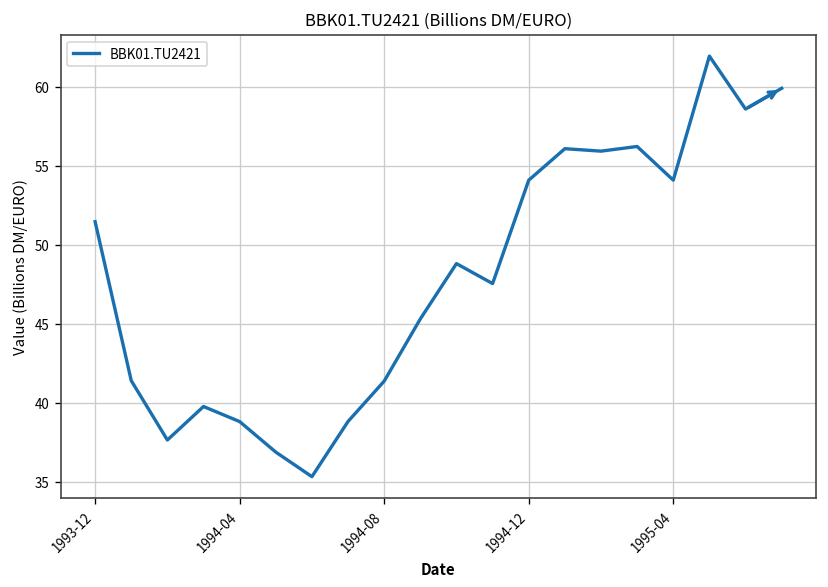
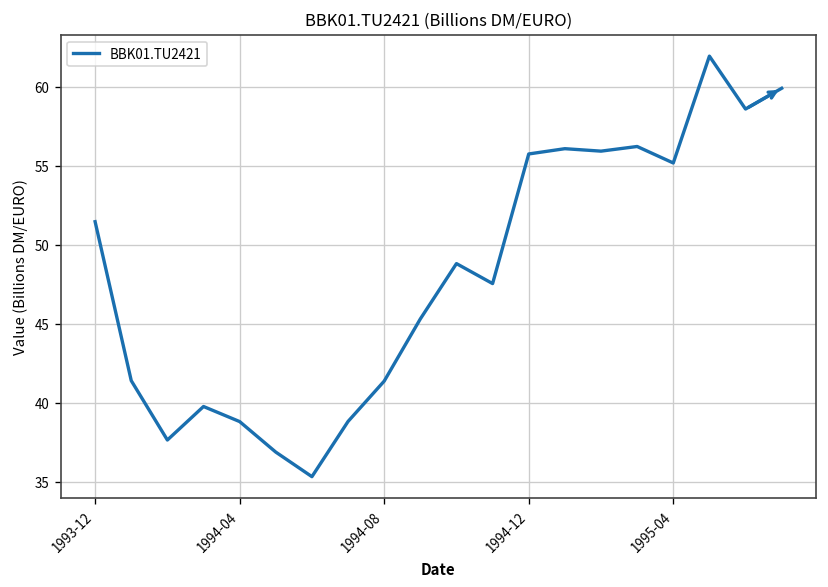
  {
    "1993-12": 51.5,
    "1994-04": 38.8,
    "1994-08": 41.4,
-   "1994-12": 54.1,
-   "1995-04": 54.1
+   "1994-12": 55.7,
+   "1995-04": 55.2
  }
